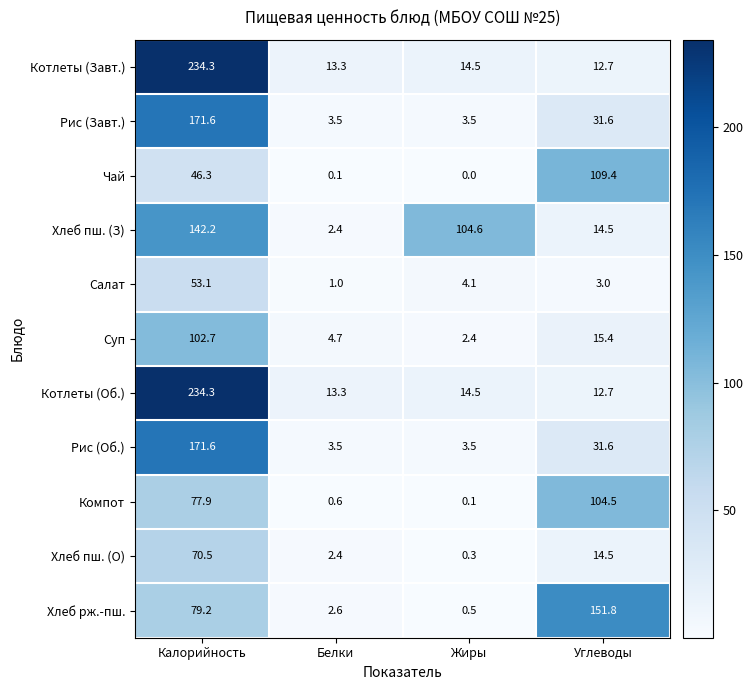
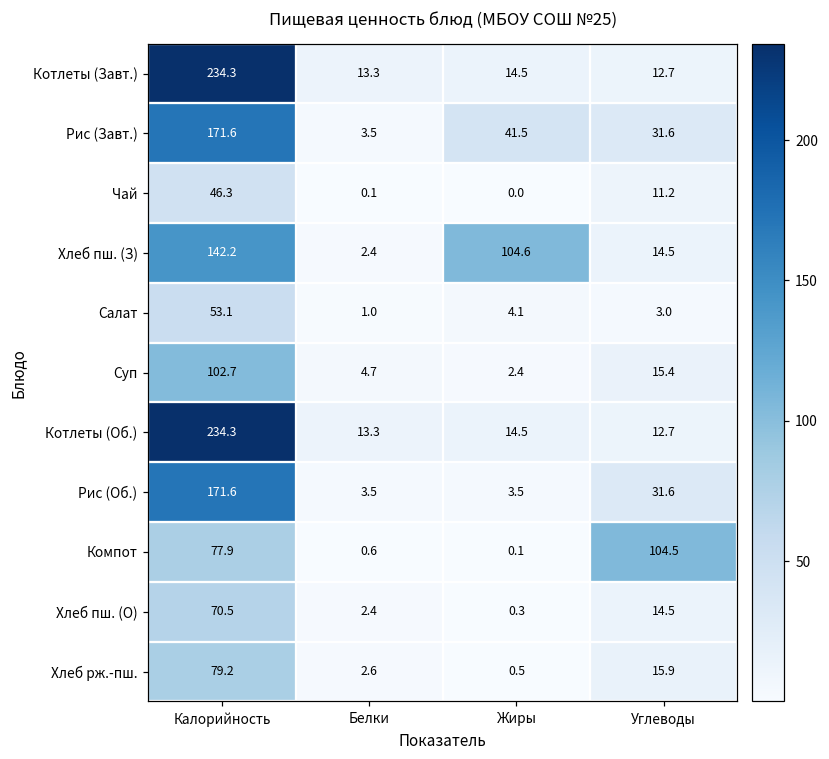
  {
    "Котлеты (Завт.)": {
      "Калорийность": 234.3,
      "Белки": 13.3,
      "Жиры": 14.5,
      "Углеводы": 12.7
    },
    "Рис (Завт.)": {
      "Калорийность": 171.6,
      "Белки": 3.5,
-     "Жиры": 3.5,
+     "Жиры": 41.5,
      "Углеводы": 31.6
    },
    "Чай": {
      "Калорийность": 46.3,
      "Белки": 0.1,
      "Жиры": 0.0,
-     "Углеводы": 109.4
+     "Углеводы": 11.2
    },
    "Хлеб пш. (З)": {
      "Калорийность": 142.2,
      "Белки": 2.4,
      "Жиры": 104.6,
      "Углеводы": 14.5
    },
    "Салат": {
      "Калорийность": 53.1,
      "Белки": 1.0,
      "Жиры": 4.1,
      "Углеводы": 3.0
    },
    "Суп": {
      "Калорийность": 102.7,
      "Белки": 4.7,
      "Жиры": 2.4,
      "Углеводы": 15.4
    },
    "Котлеты (Об.)": {
      "Калорийность": 234.3,
      "Белки": 13.3,
      "Жиры": 14.5,
      "Углеводы": 12.7
    },
    "Рис (Об.)": {
      "Калорийность": 171.6,
      "Белки": 3.5,
      "Жиры": 3.5,
      "Углеводы": 31.6
    },
    "Компот": {
      "Калорийность": 77.9,
      "Белки": 0.6,
      "Жиры": 0.1,
      "Углеводы": 104.5
    },
    "Хлеб пш. (О)": {
      "Калорийность": 70.5,
      "Белки": 2.4,
      "Жиры": 0.3,
      "Углеводы": 14.5
    },
    "Хлеб рж.-пш.": {
      "Калорийность": 79.2,
      "Белки": 2.6,
      "Жиры": 0.5,
-     "Углеводы": 151.8
+     "Углеводы": 15.9
    }
  }
